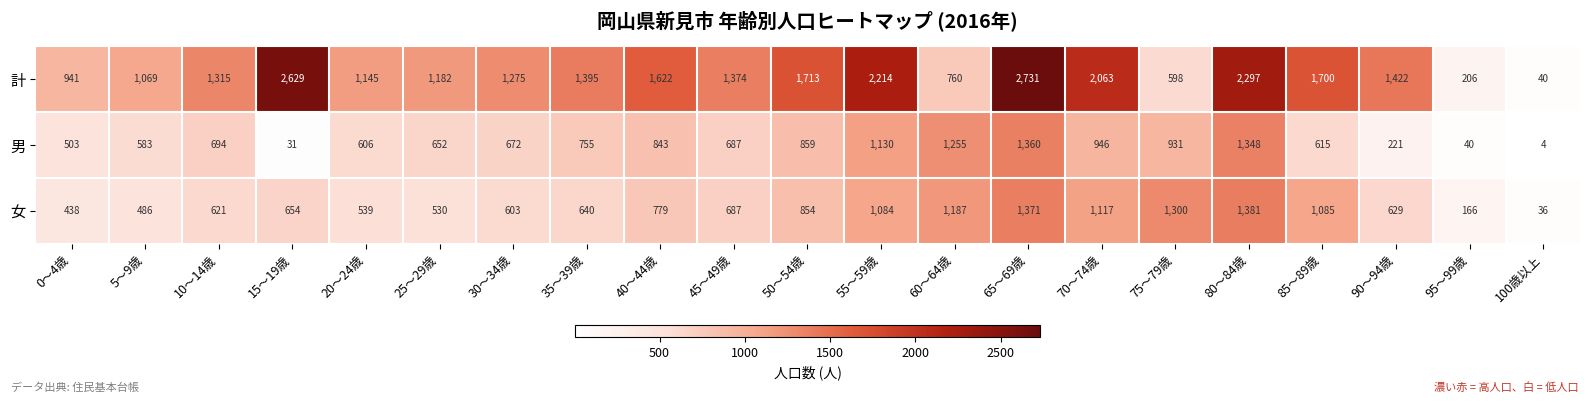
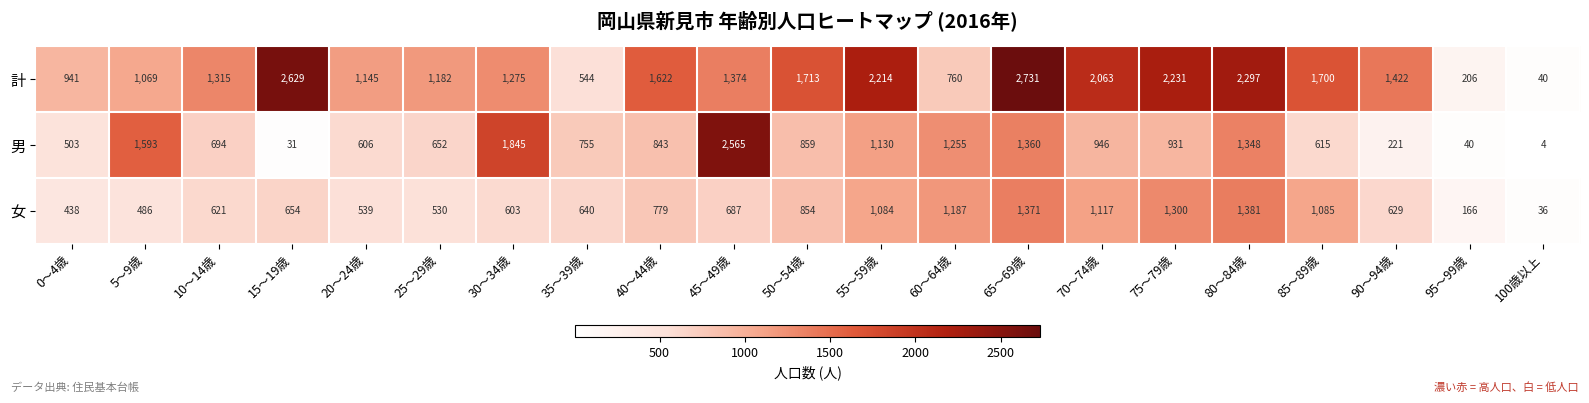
  {
    "計": {
      "0～4歳": "941",
      "5～9歳": "1,069",
      "10～14歳": "1,315",
      "15～19歳": "2,629",
      "20～24歳": "1,145",
      "25～29歳": "1,182",
      "30～34歳": "1,275",
-     "35～39歳": "1,395",
+     "35～39歳": "544",
      "40～44歳": "1,622",
      "45～49歳": "1,374",
      "50～54歳": "1,713",
      "55～59歳": "2,214",
      "60～64歳": "760",
      "65～69歳": "2,731",
      "70～74歳": "2,063",
-     "75～79歳": "598",
+     "75～79歳": "2,231",
      "80～84歳": "2,297",
      "85～89歳": "1,700",
      "90～94歳": "1,422",
      "95～99歳": "206",
      "100歳以上": "40"
    },
    "男": {
      "0～4歳": "503",
-     "5～9歳": "583",
+     "5～9歳": "1,593",
      "10～14歳": "694",
      "15～19歳": "31",
      "20～24歳": "606",
      "25～29歳": "652",
-     "30～34歳": "672",
+     "30～34歳": "1,845",
      "35～39歳": "755",
      "40～44歳": "843",
-     "45～49歳": "687",
+     "45～49歳": "2,565",
      "50～54歳": "859",
      "55～59歳": "1,130",
      "60～64歳": "1,255",
      "65～69歳": "1,360",
      "70～74歳": "946",
      "75～79歳": "931",
      "80～84歳": "1,348",
      "85～89歳": "615",
      "90～94歳": "221",
      "95～99歳": "40",
      "100歳以上": "4"
    },
    "女": {
      "0～4歳": "438",
      "5～9歳": "486",
      "10～14歳": "621",
      "15～19歳": "654",
      "20～24歳": "539",
      "25～29歳": "530",
      "30～34歳": "603",
      "35～39歳": "640",
      "40～44歳": "779",
      "45～49歳": "687",
      "50～54歳": "854",
      "55～59歳": "1,084",
      "60～64歳": "1,187",
      "65～69歳": "1,371",
      "70～74歳": "1,117",
      "75～79歳": "1,300",
      "80～84歳": "1,381",
      "85～89歳": "1,085",
      "90～94歳": "629",
      "95～99歳": "166",
      "100歳以上": "36"
    }
  }
